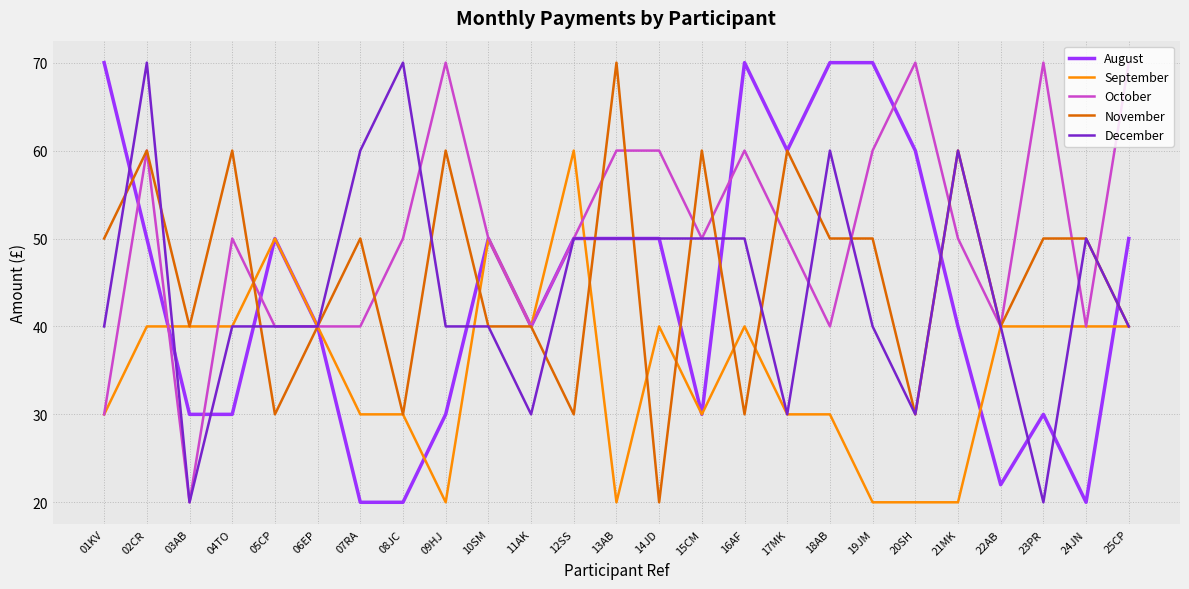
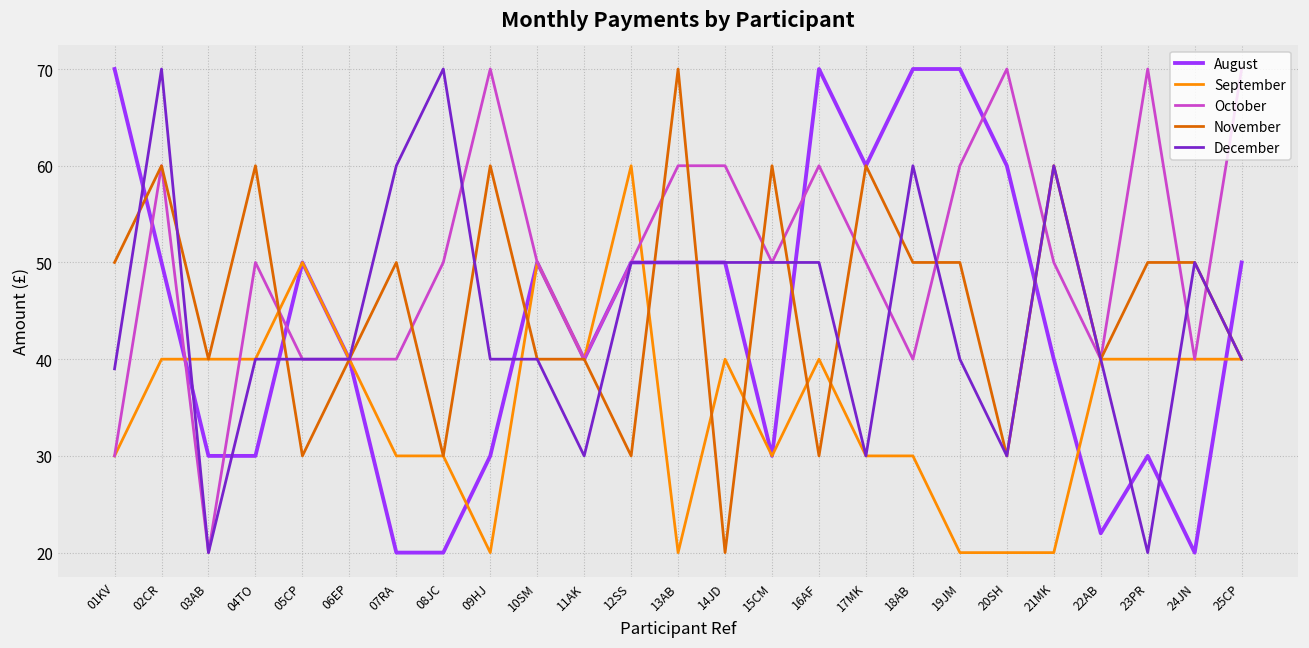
  {
    "August": {
      "01KV": 70,
      "02CR": 50,
      "03AB": 30,
      "04TO": 30,
      "07RA": 20,
      "08JC": 20,
      "09HJ": 30,
      "16AF": 70,
      "18AB": 70,
      "19JM": 70,
      "20SH": 60,
      "21MK": 40,
      "22AB": 22,
      "23PR": 30,
      "24JN": 20,
      "25CP": 50
    },
    "October": {
      "04TO": 50,
      "07RA": 40,
      "08JC": 50,
      "09HJ": 70,
      "13AB": 60,
      "14JD": 60,
      "16AF": 60,
      "17MK": 50,
      "18AB": 40,
      "19JM": 60,
      "20SH": 70,
      "21MK": 50,
      "23PR": 70
    },
    "December": {
-     "01KV": 40,
+     "01KV": 39,
      "02CR": 70,
      "07RA": 60,
      "08JC": 70,
      "09HJ": 40,
      "11AK": 30,
      "16AF": 50,
      "18AB": 60,
      "19JM": 40,
      "23PR": 20
    }
  }
